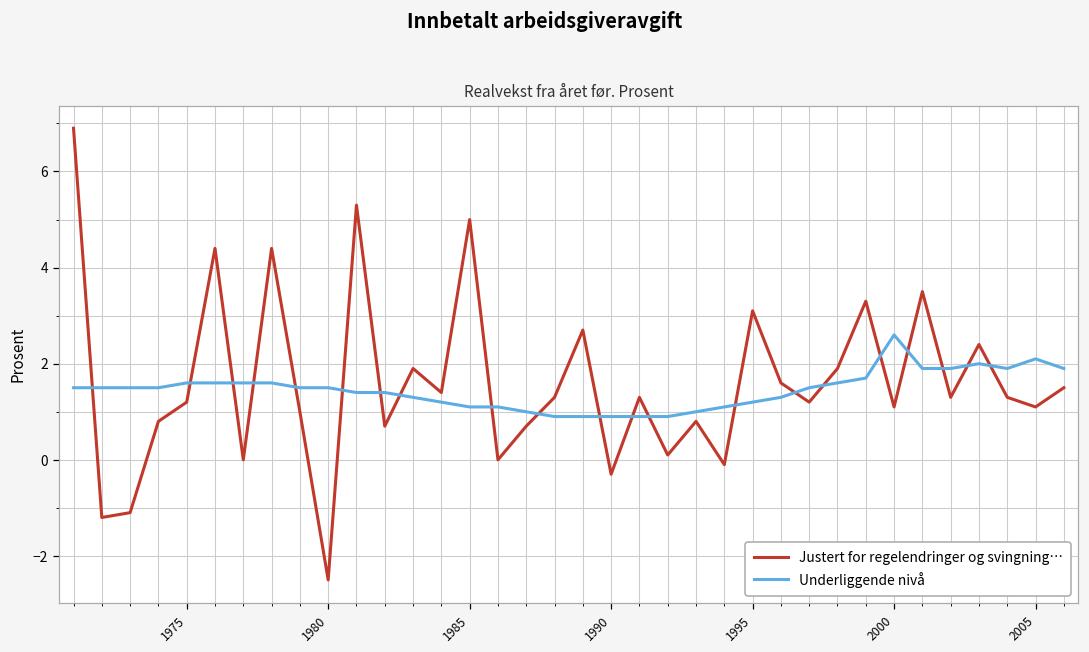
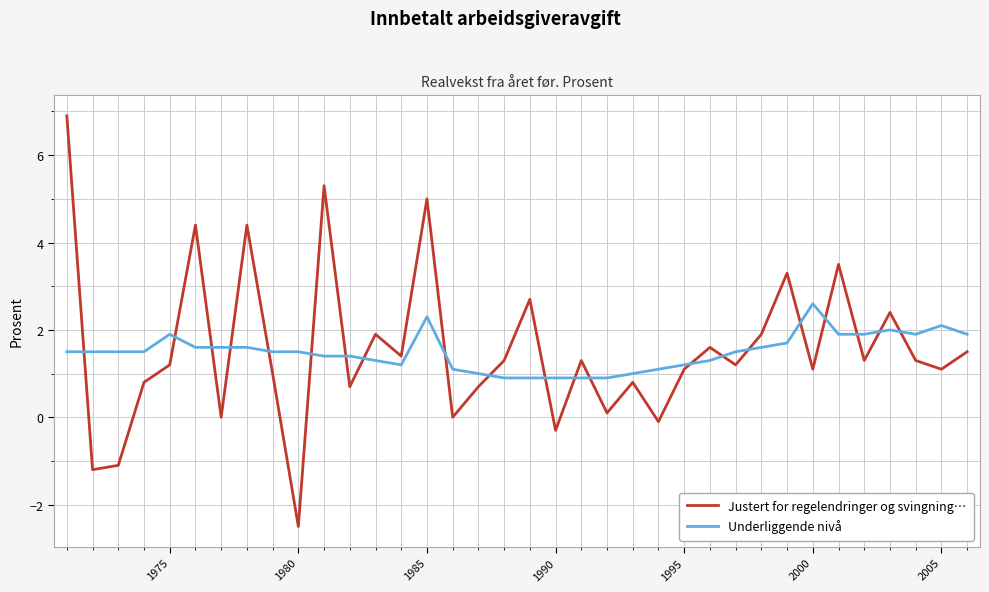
  {
    "Justert for regelendringer og svingning…": {
      "1975": 1.2,
      "1980": -2.5,
      "1985": 5.0,
      "1990": -0.3,
-     "1995": 3.1,
+     "1995": 1.1,
      "2000": 1.1,
      "2005": 1.1
    },
    "Underliggende nivå": {
-     "1975": 1.6,
+     "1975": 1.9,
      "1980": 1.5,
-     "1985": 1.1,
+     "1985": 2.3,
      "1990": 0.9,
      "1995": 1.2,
      "2000": 2.6,
      "2005": 2.1
    }
  }
